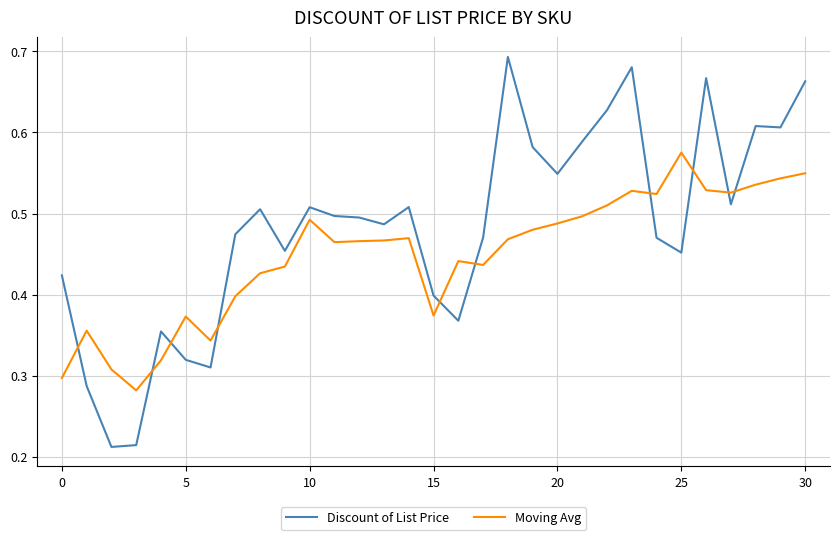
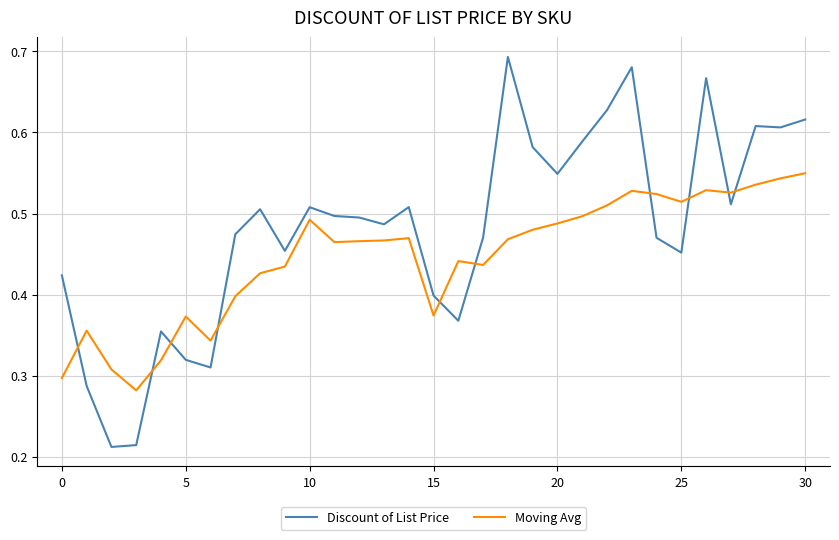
  {
    "Discount of List Price": {
      "0": 0.42,
      "5": 0.32,
      "10": 0.51,
      "15": 0.40,
      "20": 0.55,
      "25": 0.45,
-     "30": 0.66
+     "30": 0.62
    },
    "Moving Avg": {
      "0": 0.30,
      "5": 0.37,
      "10": 0.49,
      "15": 0.37,
      "20": 0.49,
-     "25": 0.58,
+     "25": 0.51,
      "30": 0.55
    }
  }
